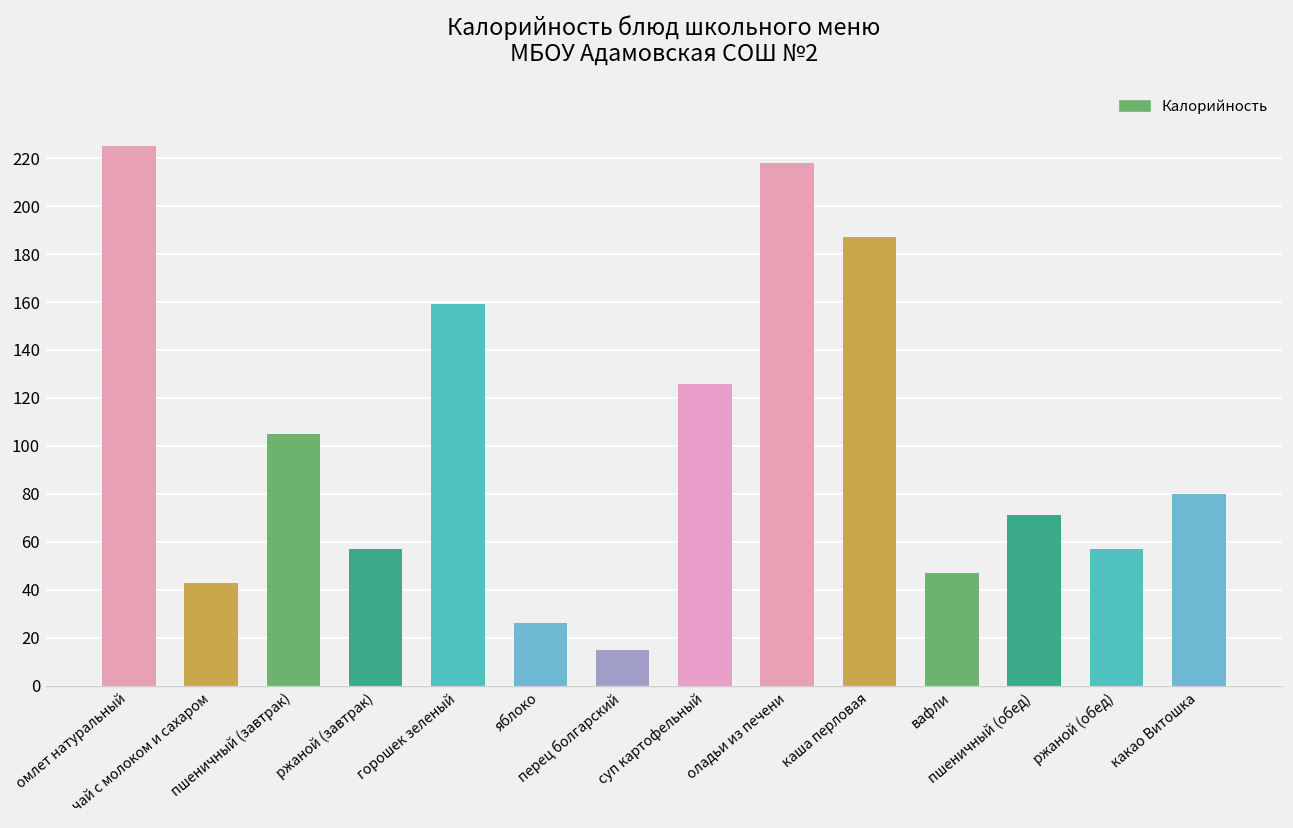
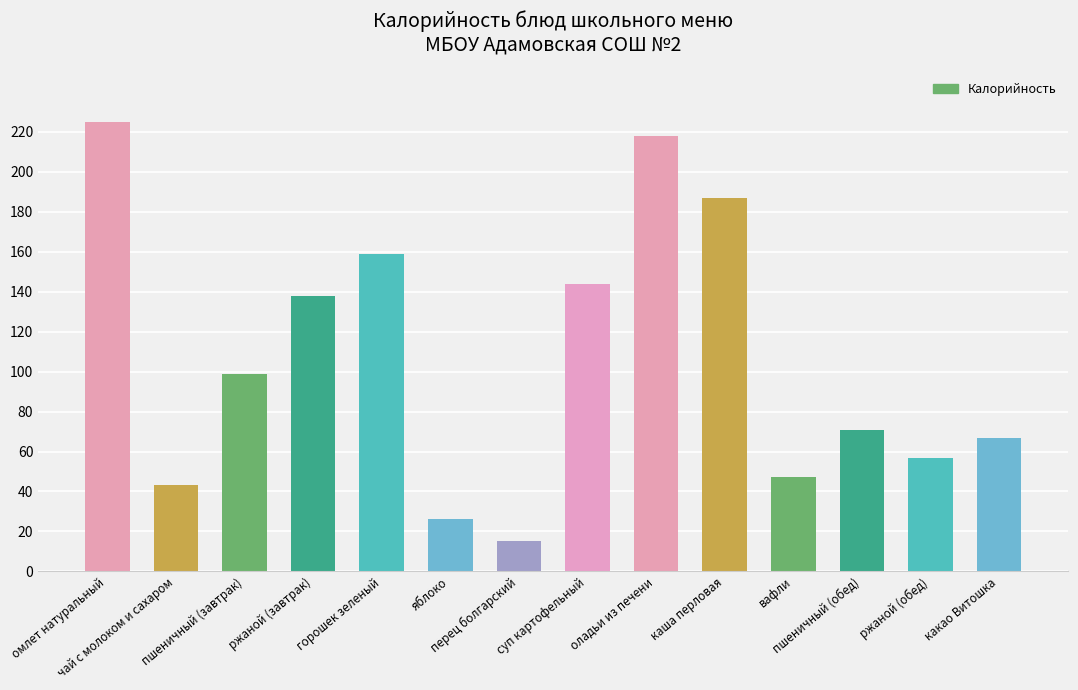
  {
    "омлет натуральный": 225,
    "чай с молоком и сахаром": 43,
-   "пшеничный (завтрак)": 105,
-   "ржаной (завтрак)": 57,
+   "пшеничный (завтрак)": 99,
+   "ржаной (завтрак)": 138,
    "горошек зеленый": 159,
    "яблоко": 26,
    "перец болгарский": 15,
-   "суп картофельный": 126,
+   "суп картофельный": 144,
    "оладьи из печени": 218,
    "каша перловая": 187,
    "вафли": 47,
    "пшеничный (обед)": 71,
    "ржаной (обед)": 57,
-   "какао Витошка": 80
+   "какао Витошка": 67
  }
